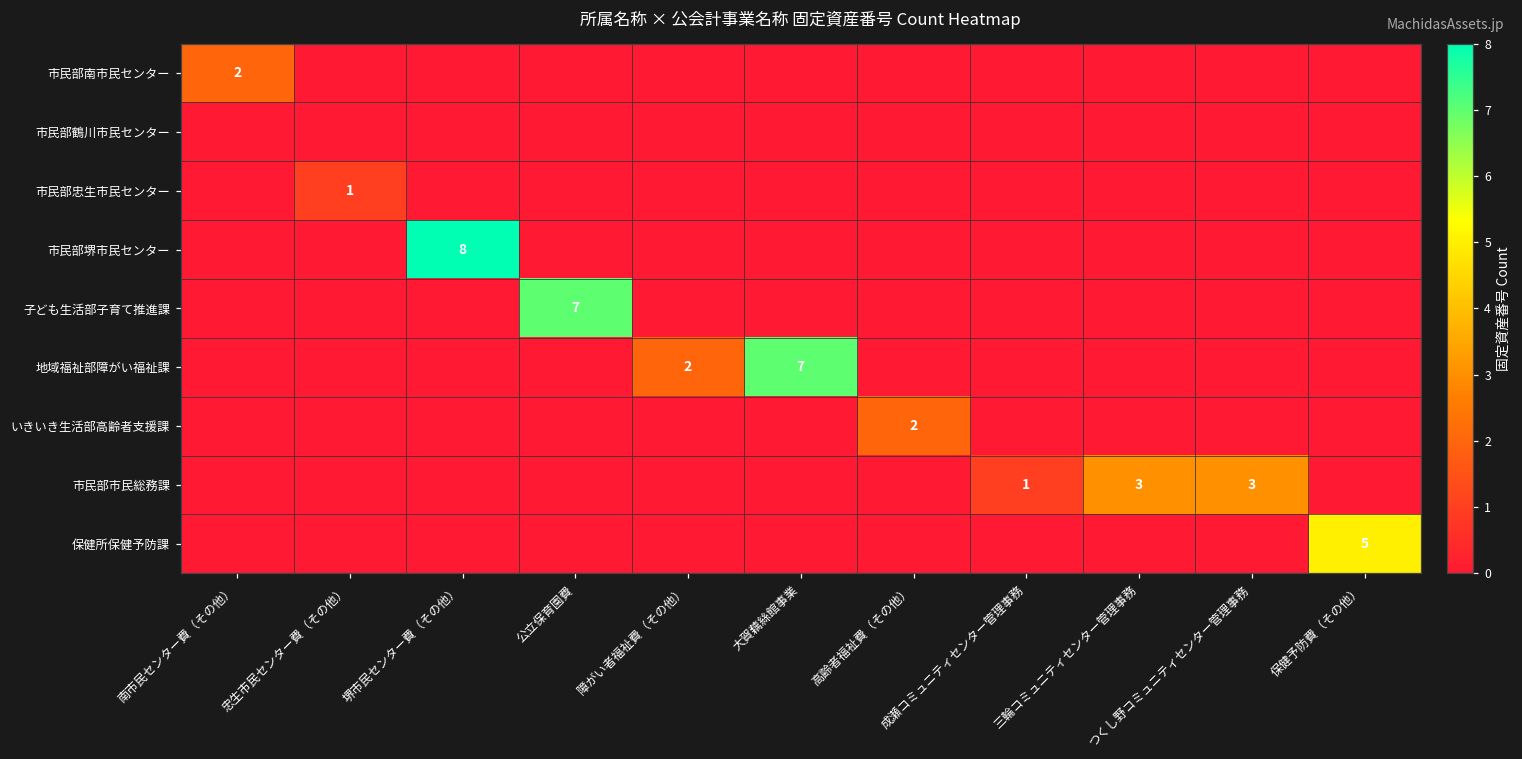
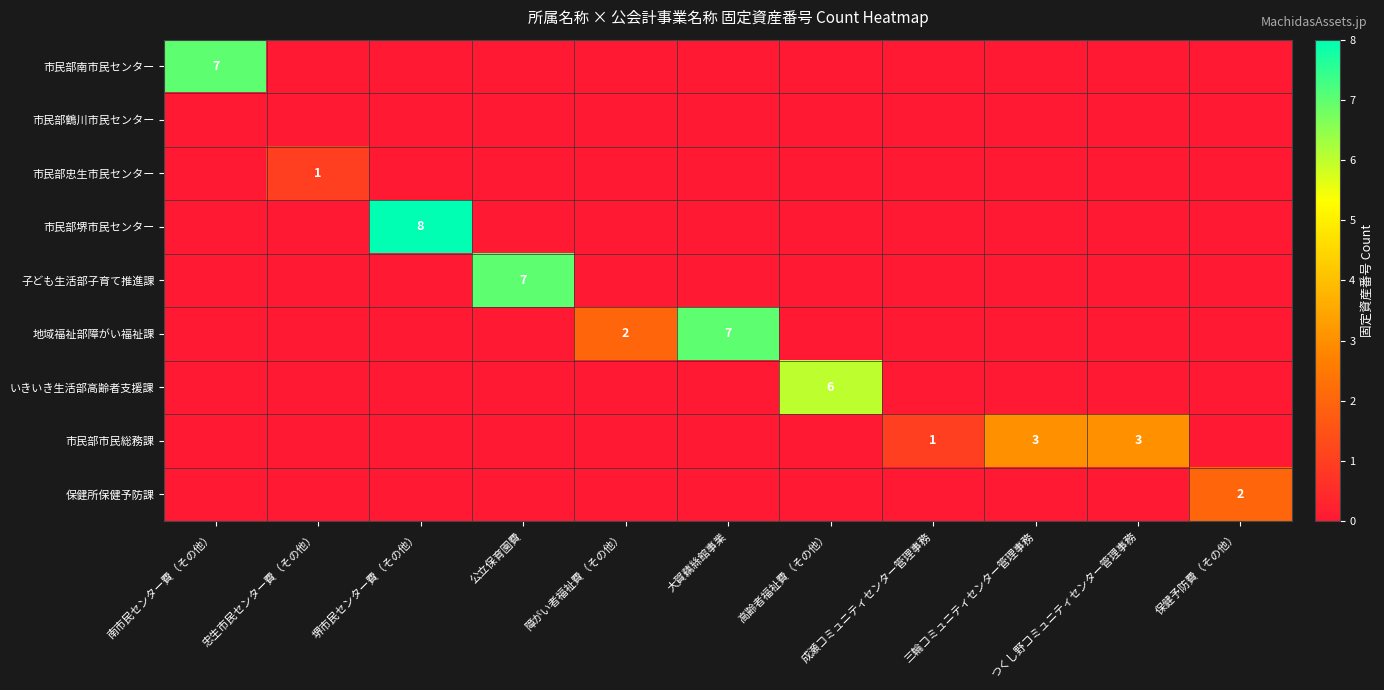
  {
    "市民部南市民センター": {
-     "南市民センター費（その他）": 2
+     "南市民センター費（その他）": 7
    },
    "市民部忠生市民センター": {
      "忠生市民センター費（その他）": 1
    },
    "市民部堺市民センター": {
      "堺市民センター費（その他）": 8
    },
    "子ども生活部子育て推進課": {
      "公立保育園費": 7
    },
    "地域福祉部障がい福祉課": {
      "障がい者福祉費（その他）": 2,
      "大賀藕絲館事業": 7
    },
    "いきいき生活部高齢者支援課": {
-     "高齢者福祉費（その他）": 2
+     "高齢者福祉費（その他）": 6
    },
    "市民部市民総務課": {
      "成瀬コミュニティセンター管理事務": 1,
      "三輪コミュニティセンター管理事務": 3,
      "つくし野コミュニティセンター管理事務": 3
    },
    "保健所保健予防課": {
-     "保健予防費（その他）": 5
+     "保健予防費（その他）": 2
    }
  }
